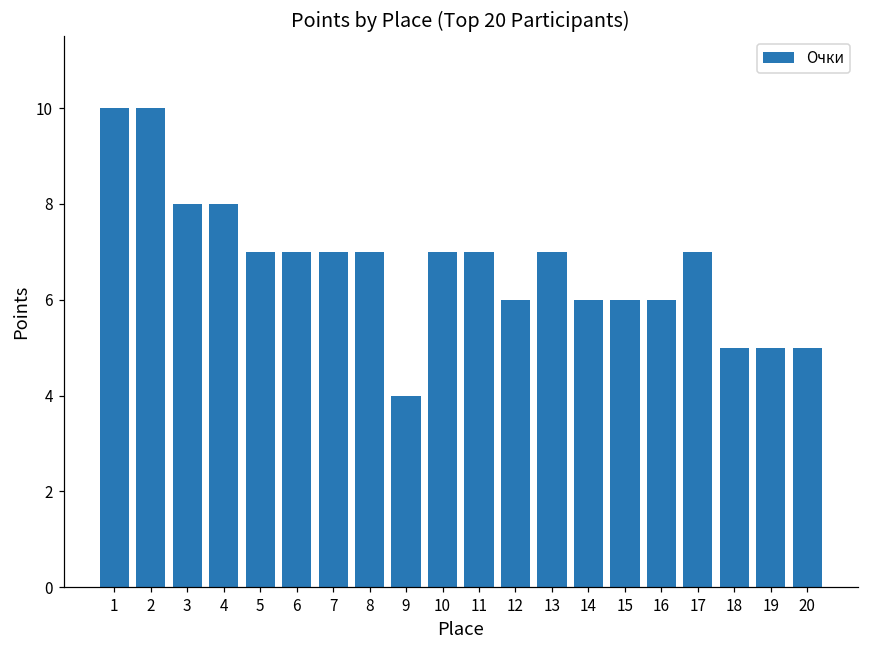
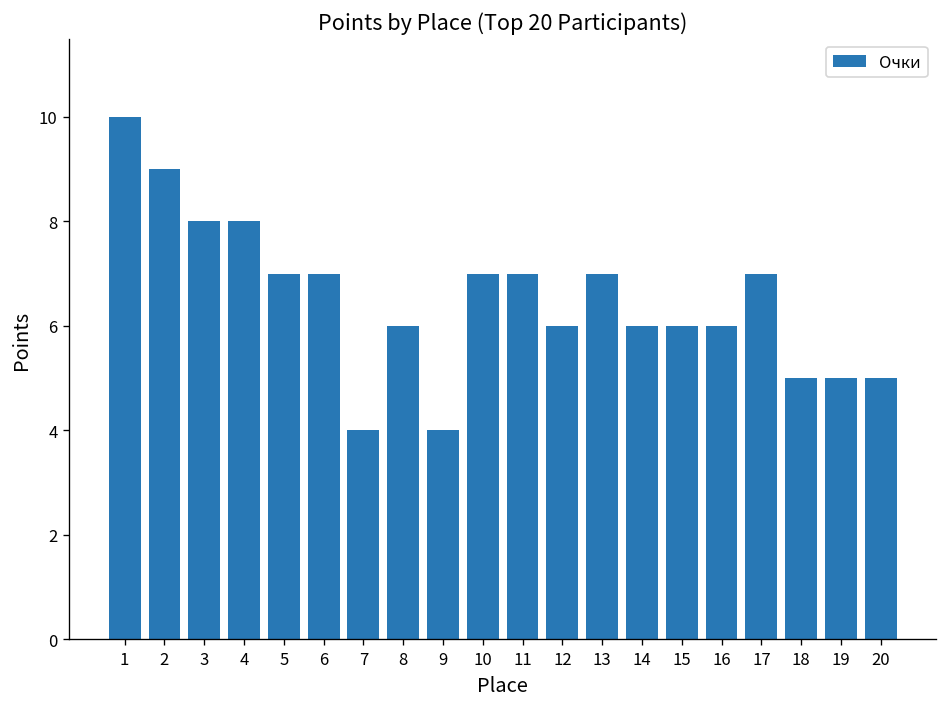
  {
    "1": 10,
-   "2": 10,
+   "2": 9,
    "3": 8,
    "4": 8,
    "5": 7,
    "6": 7,
-   "7": 7,
-   "8": 7,
+   "7": 4,
+   "8": 6,
    "9": 4,
    "10": 7,
    "11": 7,
    "12": 6,
    "13": 7,
    "14": 6,
    "15": 6,
    "16": 6,
    "17": 7,
    "18": 5,
    "19": 5,
    "20": 5
  }
